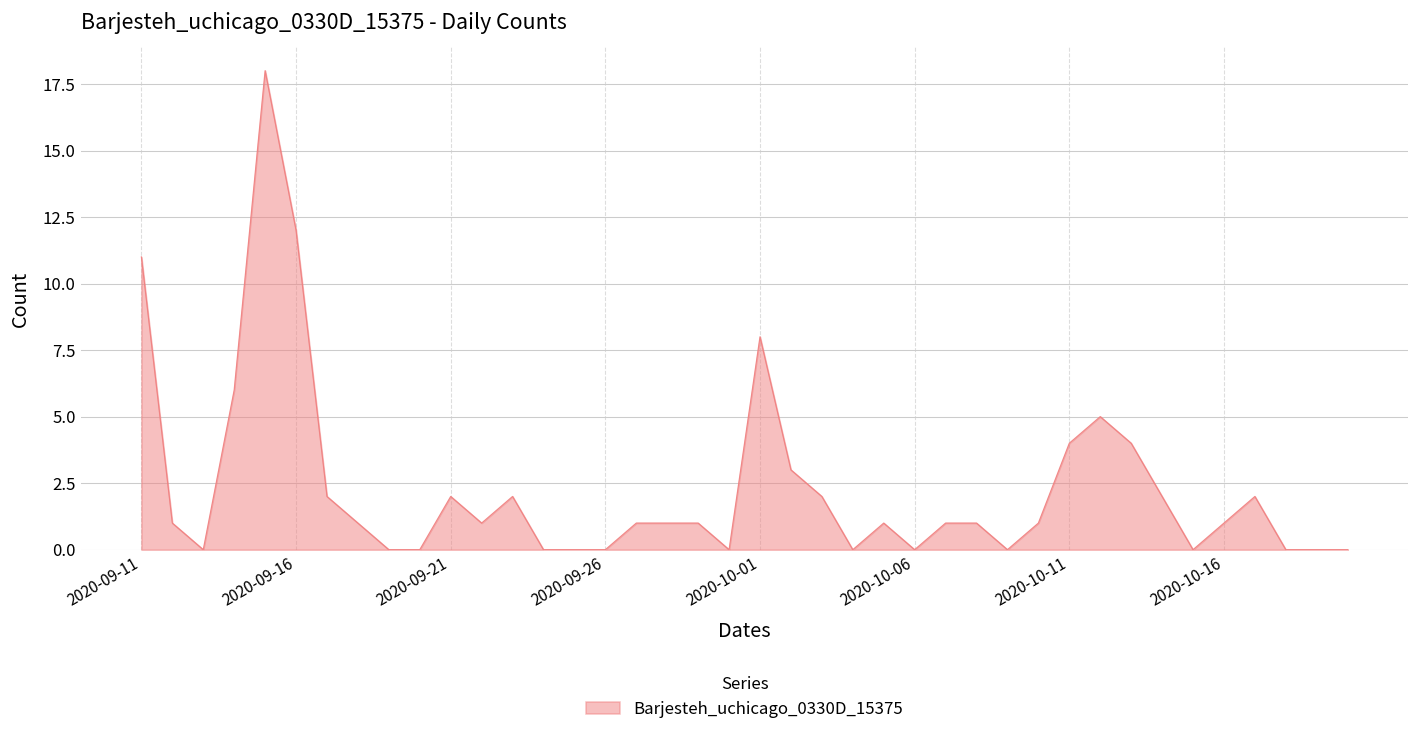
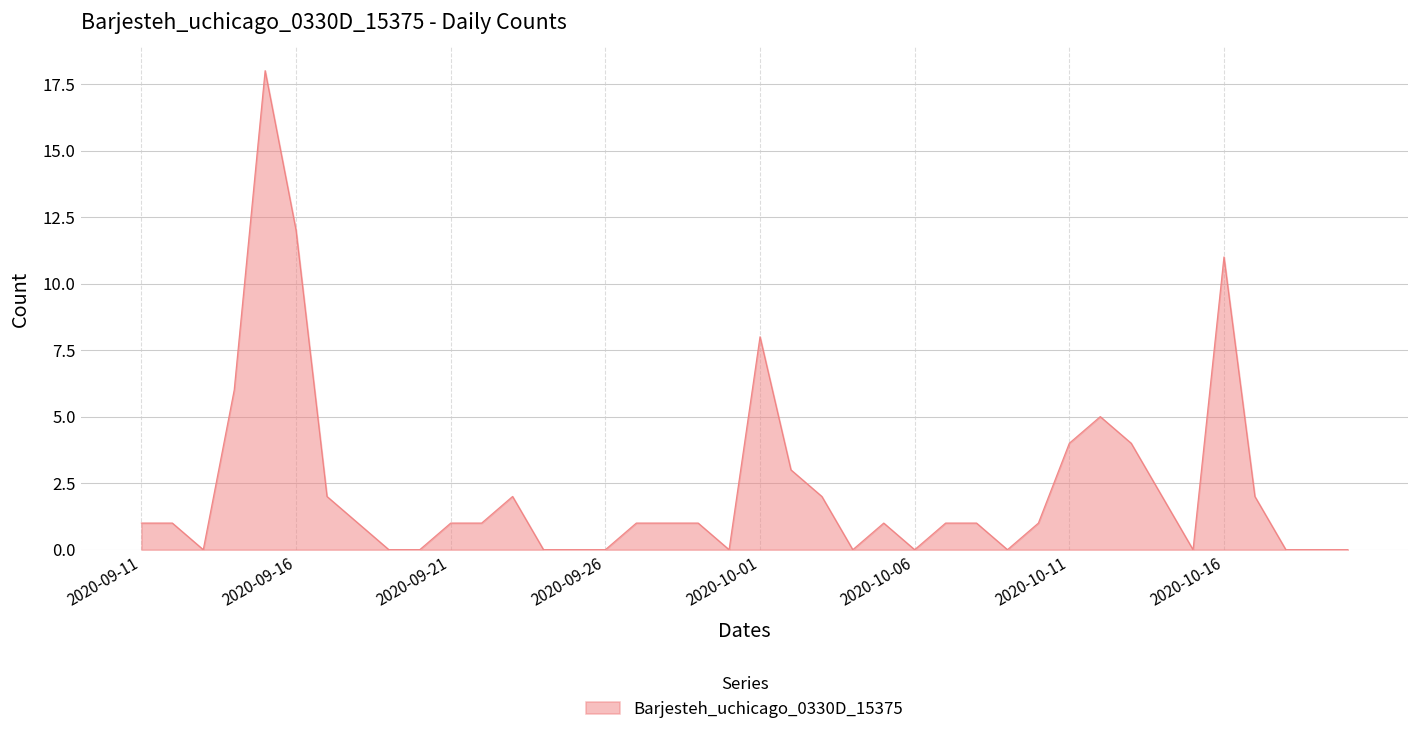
  {
-   "2020-09-11": 11,
+   "2020-09-11": 1,
    "2020-09-16": 12,
-   "2020-09-21": 2,
+   "2020-09-21": 1,
    "2020-09-26": 0,
    "2020-10-01": 8,
    "2020-10-06": 0,
    "2020-10-11": 4,
-   "2020-10-16": 1
+   "2020-10-16": 11
  }
